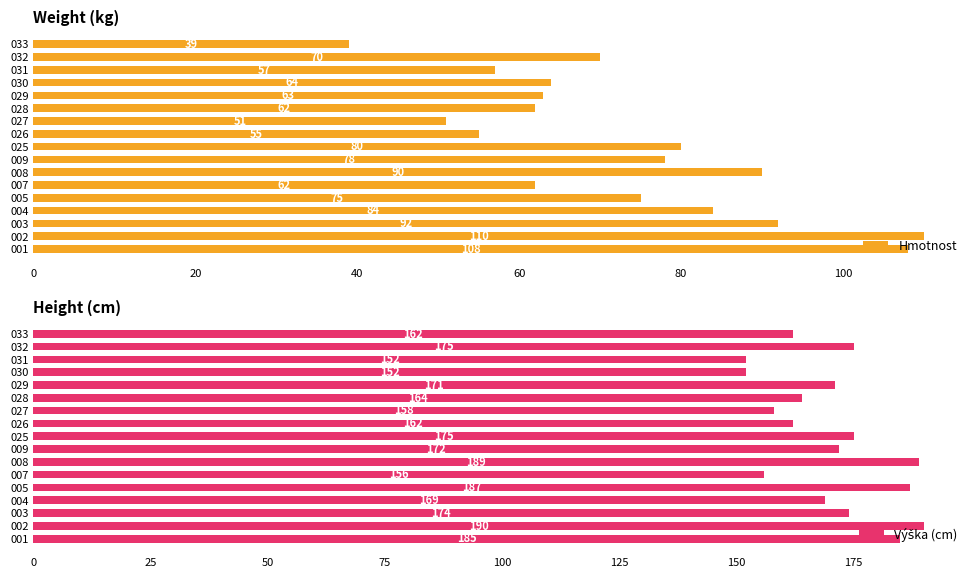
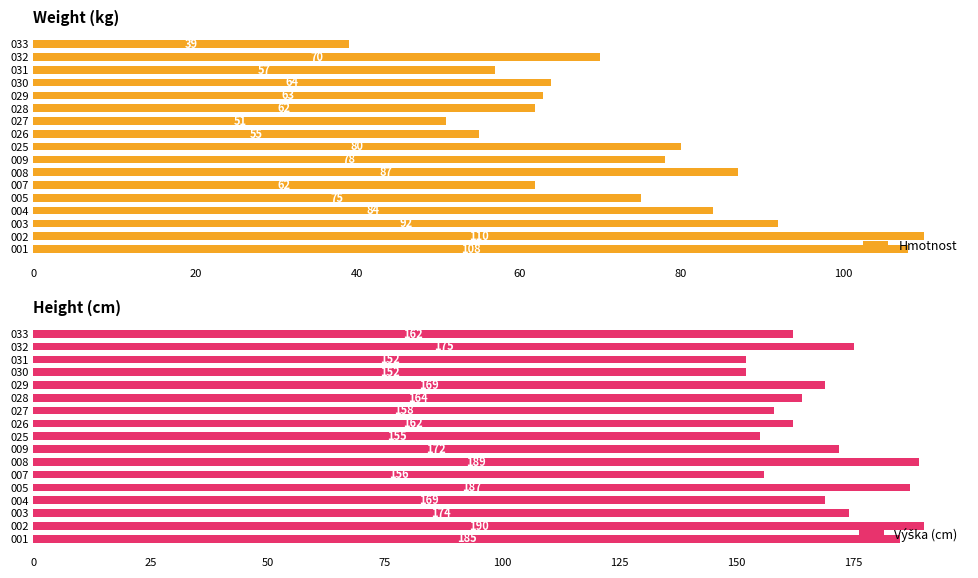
  {
    "Weight (kg)": {
      "033": 39,
      "032": 70,
      "030": 64,
      "029": 63,
      "028": 62,
      "027": 51,
      "026": 55,
      "025": 80,
      "009": 78,
-     "008": 90,
+     "008": 87,
      "007": 62,
      "004": 84,
      "003": 92,
      "002": 110,
      "001": 108
    },
    "Height (cm)": {
      "033": 162,
      "031": 152,
      "030": 152,
-     "029": 171,
+     "029": 169,
      "028": 164,
      "027": 158,
      "026": 162,
-     "025": 175,
+     "025": 155,
      "008": 189,
      "007": 156,
      "005": 187,
      "004": 169,
      "003": 174,
      "002": 190,
      "001": 185
    }
  }
